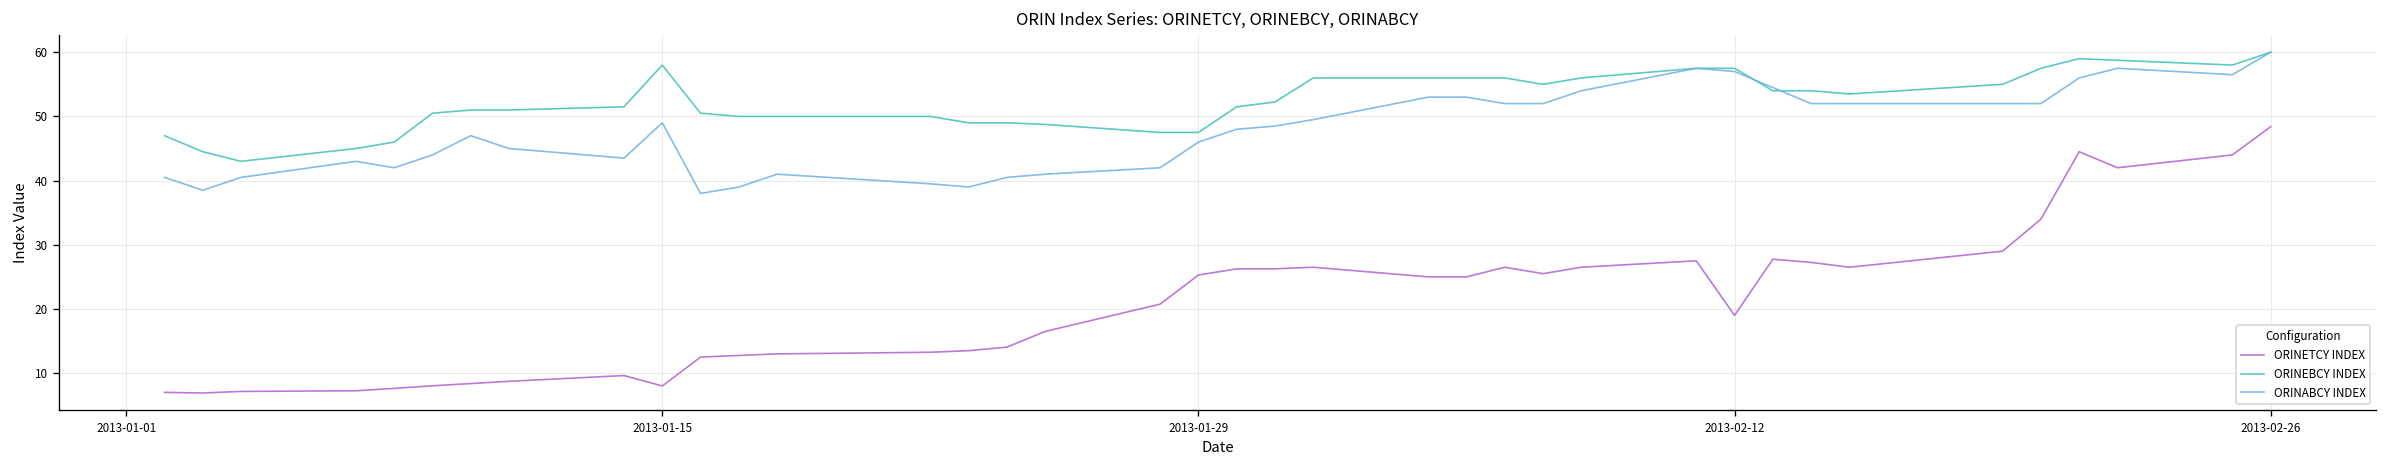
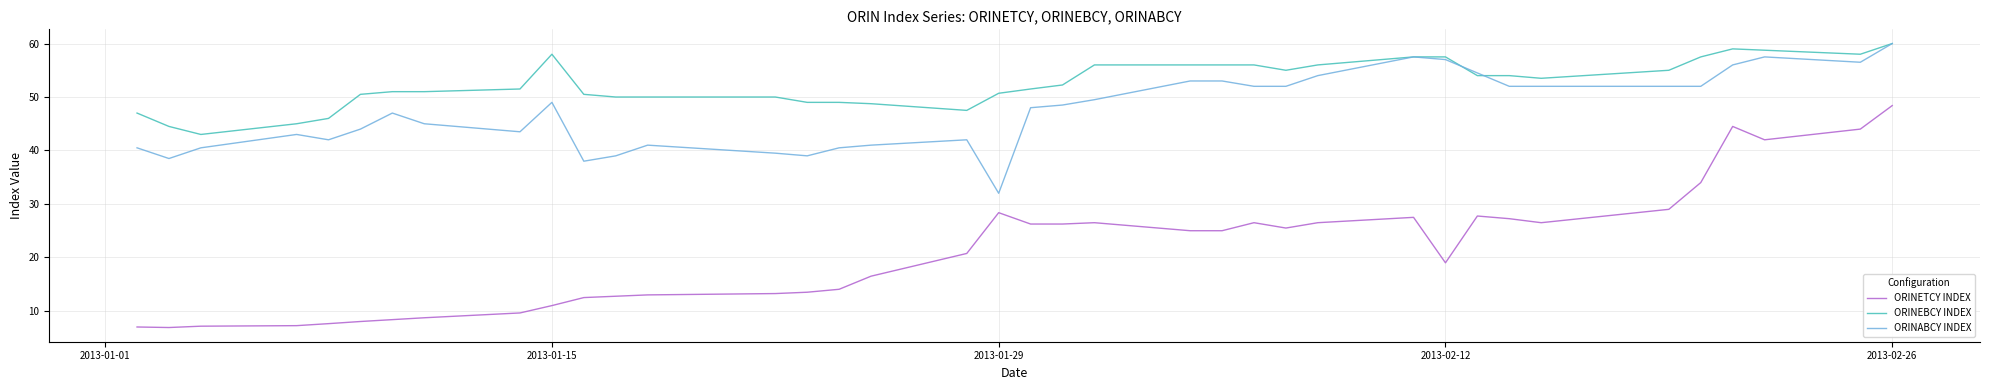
  {
    "ORINETCY INDEX": {
-     "2013-01-15": 8,
-     "2013-01-29": 25,
+     "2013-01-15": 11,
+     "2013-01-29": 28,
      "2013-02-12": 19,
      "2013-02-26": 48
    },
    "ORINEBCY INDEX": {
      "2013-01-15": 58,
-     "2013-01-29": 48,
+     "2013-01-29": 51,
      "2013-02-12": 58
    },
    "ORINABCY INDEX": {
      "2013-01-15": 49,
-     "2013-01-29": 46,
+     "2013-01-29": 32,
      "2013-02-12": 57
    }
  }
